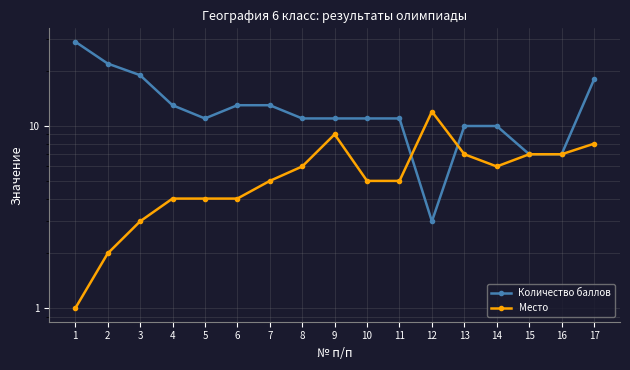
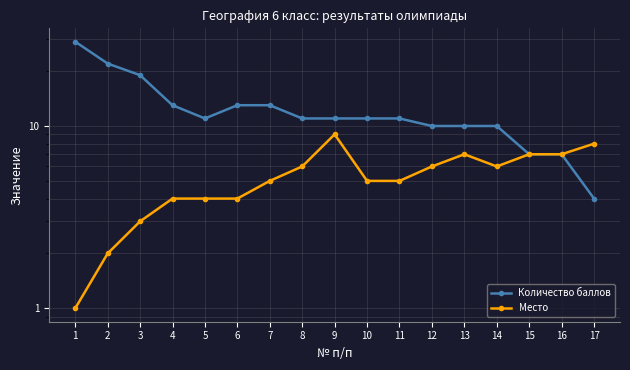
  {
    "Количество баллов": {
      "1": 29,
      "2": 22,
      "3": 19,
      "4": 13,
      "5": 11,
      "6": 13,
      "7": 13,
      "8": 11,
      "9": 11,
      "10": 11,
      "11": 11,
-     "12": 3,
+     "12": 10,
      "13": 10,
      "14": 10,
-     "17": 18
+     "17": 4
    },
    "Место": {
      "1": 1,
      "2": 2,
      "3": 3,
      "4": 4,
      "5": 4,
      "6": 4,
      "7": 5,
      "8": 6,
      "9": 9,
      "10": 5,
      "11": 5,
-     "12": 12,
+     "12": 6,
      "13": 7,
      "14": 6,
      "17": 8
    }
  }
